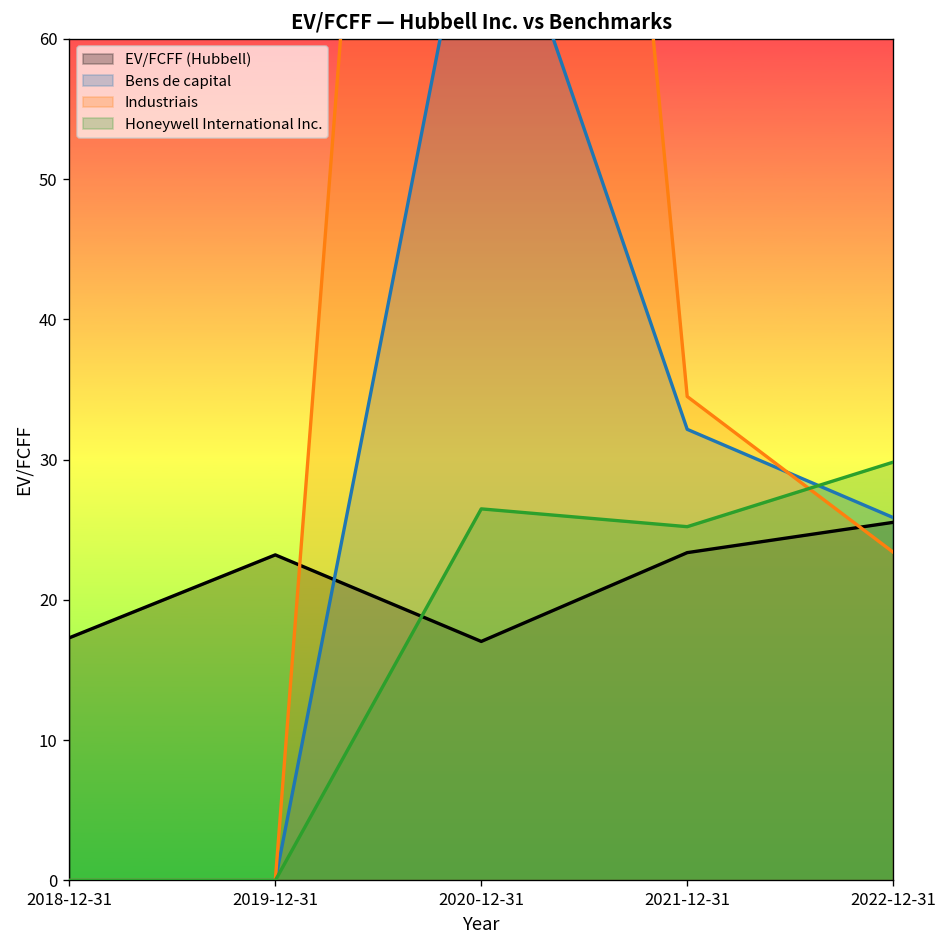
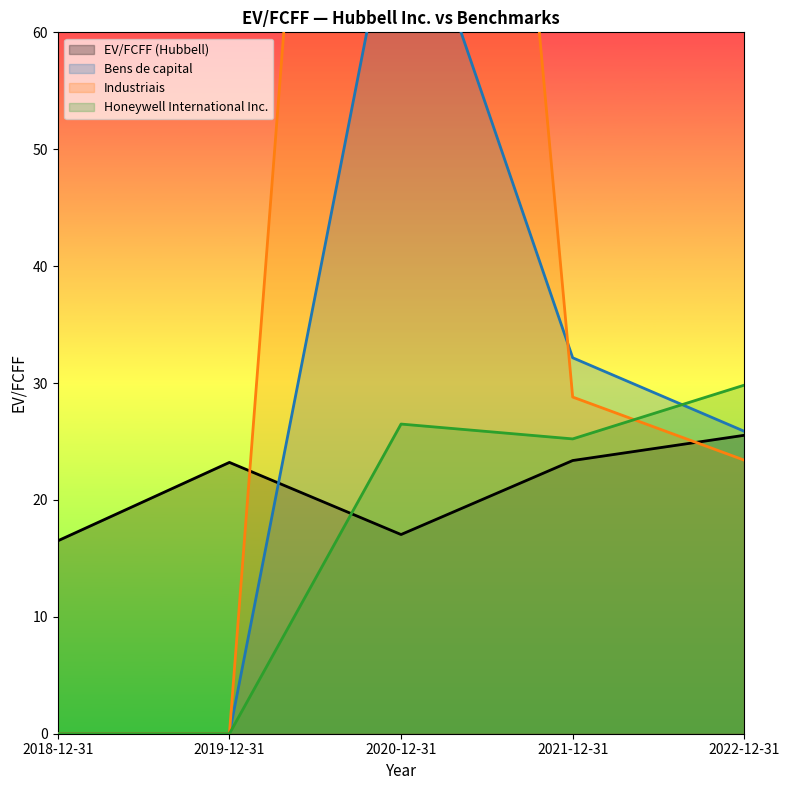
  {
    "EV/FCFF (Hubbell)": {
-     "2018-12-31": 17.3,
+     "2018-12-31": 16.5,
      "2019-12-31": 23.2,
      "2020-12-31": 17.0,
      "2021-12-31": 23.4,
      "2022-12-31": 25.5
    },
    "Industriais": {
-     "2021-12-31": 34.5,
+     "2021-12-31": 28.8,
      "2022-12-31": 23.4
    }
  }
